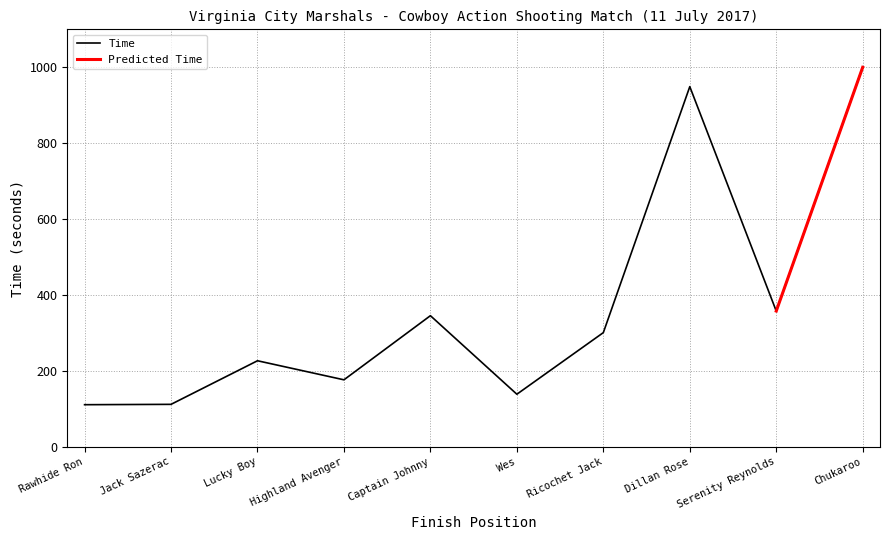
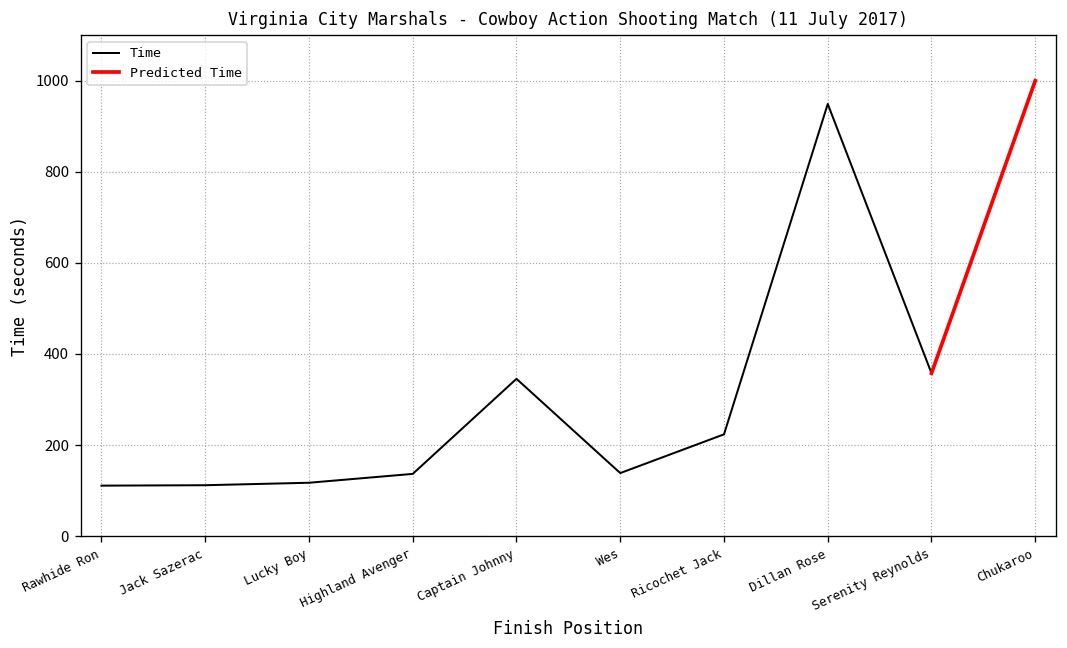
  {
    "Time": {
      "Rawhide Ron": 110,
      "Jack Sazerac": 110,
-     "Lucky Boy": 230,
-     "Highland Avenger": 180,
+     "Lucky Boy": 120,
+     "Highland Avenger": 140,
      "Captain Johnny": 350,
      "Wes": 140,
-     "Ricochet Jack": 300,
+     "Ricochet Jack": 220,
      "Dillan Rose": 950
    }
  }
